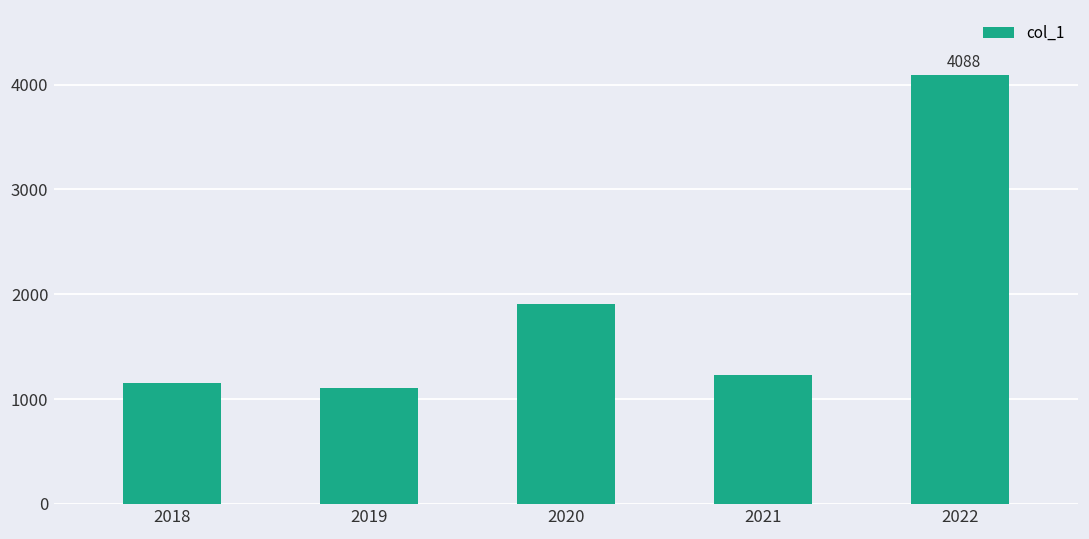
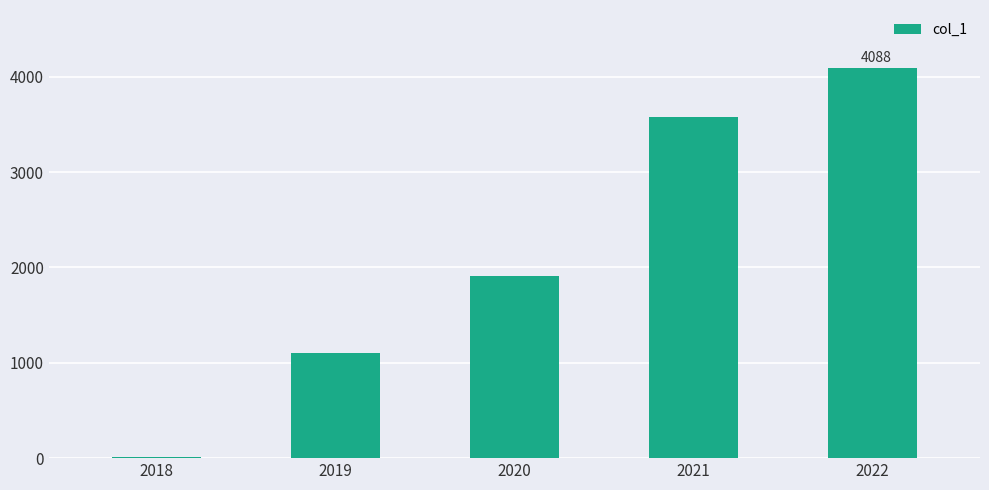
  {
-   "2018": 1200,
+   "2018": 0,
    "2019": 1100,
    "2020": 1900,
-   "2021": 1200
+   "2021": 3600
  }
